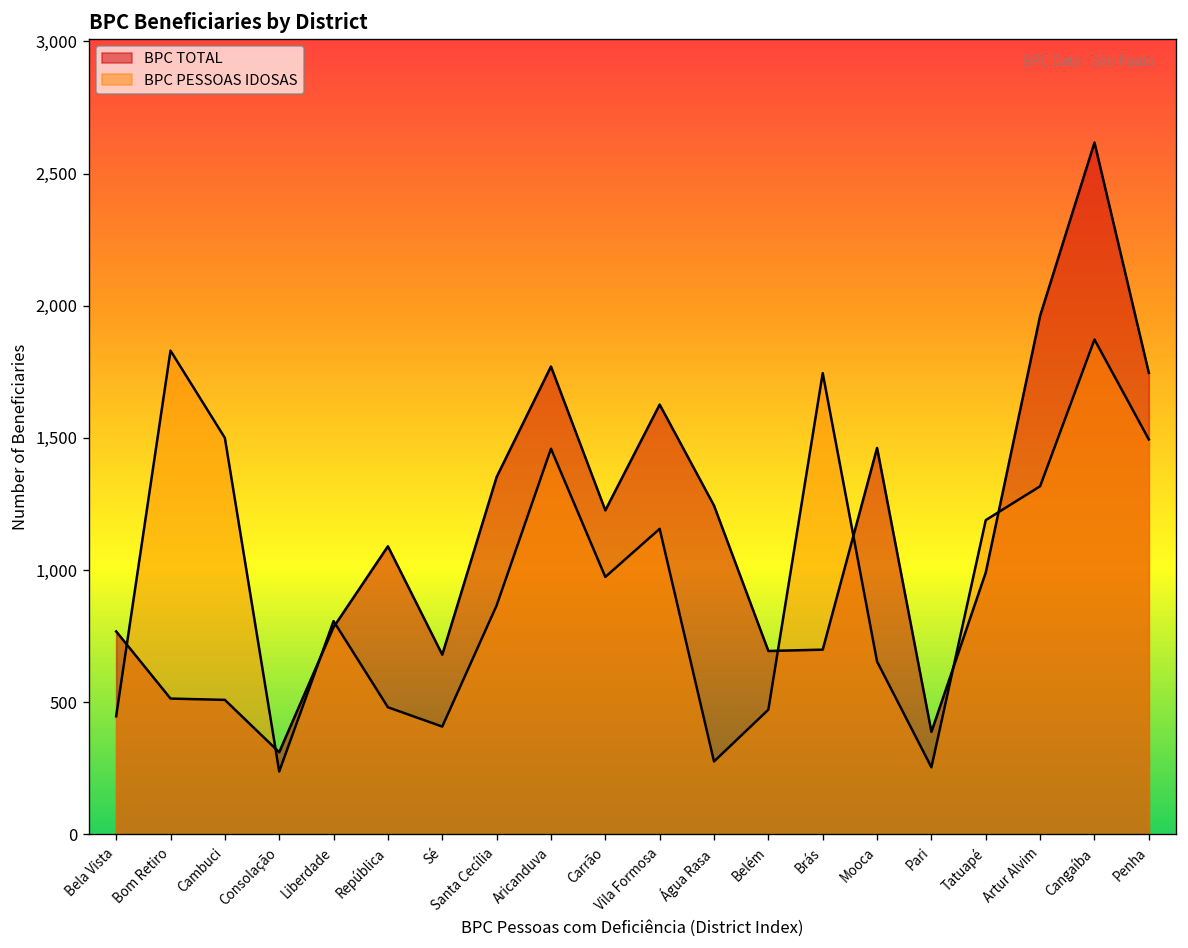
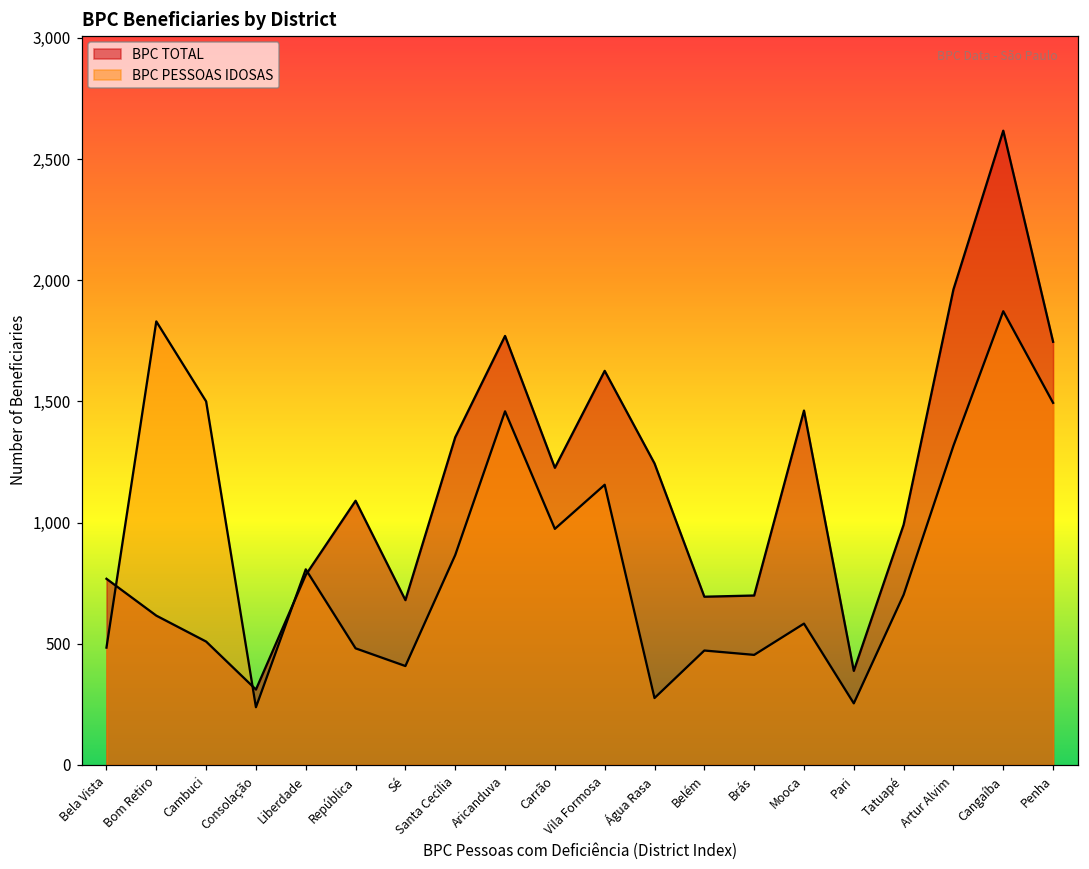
  {
    "BPC TOTAL": {
      "Bela Vista": "770",
-     "Bom Retiro": "510",
+     "Bom Retiro": "620",
      "Cambuci": "510",
      "Consolação": "310",
      "Liberdade": "780",
      "República": "1,090",
      "Sé": "680",
      "Santa Cecília": "1,350",
      "Aricanduva": "1,770",
      "Carrão": "1,230",
      "Vila Formosa": "1,630",
      "Água Rasa": "1,240",
      "Belém": "690",
      "Brás": "700",
      "Mooca": "1,460",
      "Pari": "390",
      "Tatuapé": "990",
      "Artur Alvim": "1,960",
      "Cangaíba": "2,620",
      "Penha": "1,750"
    },
    "BPC PESSOAS IDOSAS": {
-     "Bela Vista": "450",
+     "Bela Vista": "480",
      "Bom Retiro": "1,830",
      "Cambuci": "1,500",
      "Consolação": "240",
      "Liberdade": "810",
      "República": "480",
      "Sé": "410",
      "Santa Cecília": "870",
      "Aricanduva": "1,460",
      "Carrão": "970",
      "Vila Formosa": "1,160",
      "Água Rasa": "280",
      "Belém": "470",
-     "Brás": "1,750",
-     "Mooca": "650",
+     "Brás": "450",
+     "Mooca": "580",
      "Pari": "250",
-     "Tatuapé": "1,190",
+     "Tatuapé": "700",
      "Artur Alvim": "1,320",
      "Cangaíba": "1,870",
      "Penha": "1,490"
    }
  }
